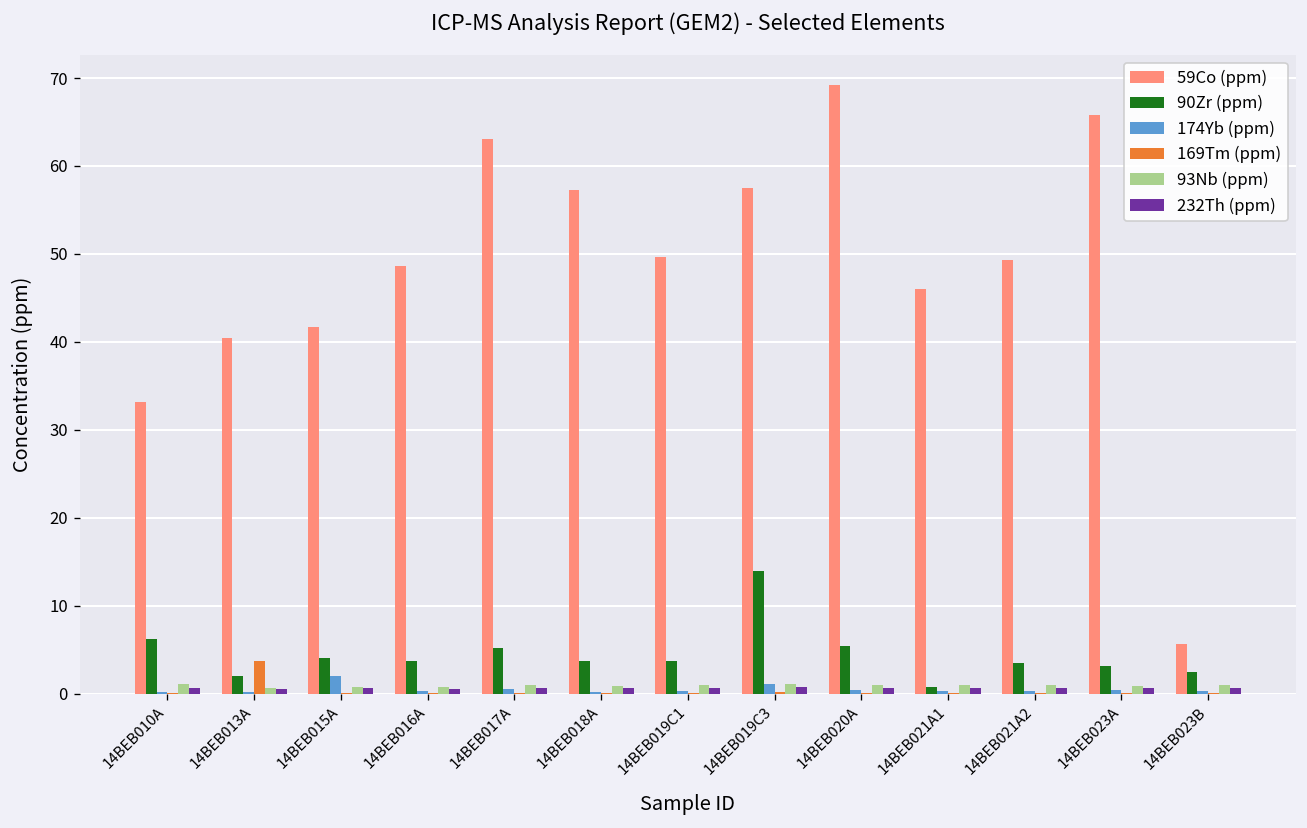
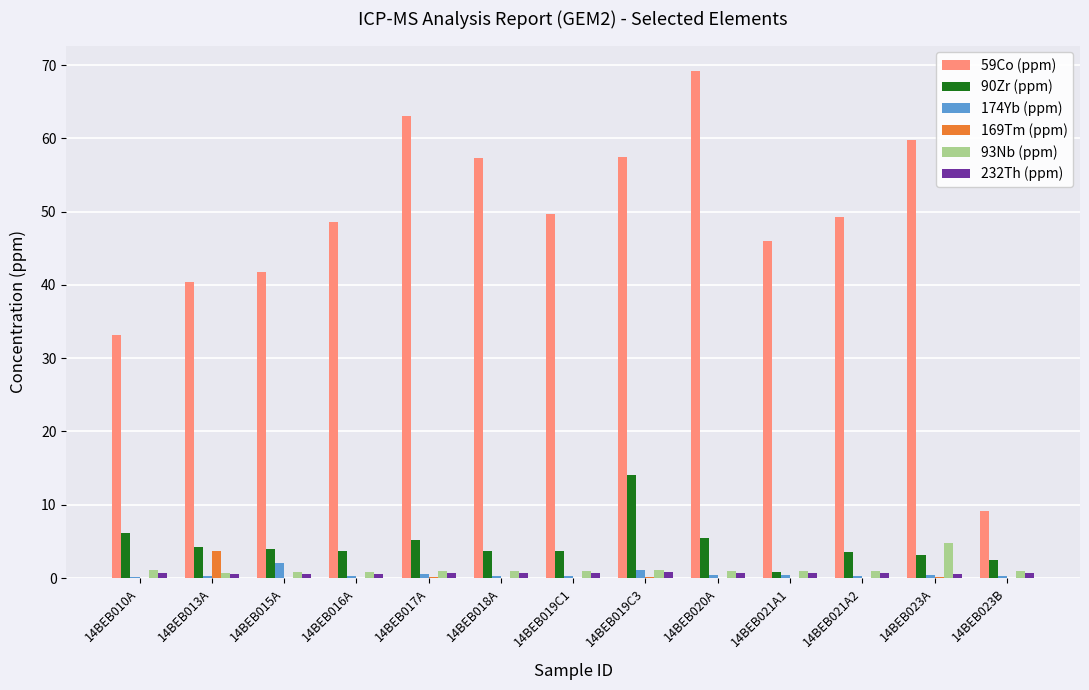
  {
    "59Co (ppm)": {
      "14BEB010A": 33,
      "14BEB013A": 40,
      "14BEB015A": 42,
      "14BEB016A": 49,
      "14BEB017A": 63,
      "14BEB018A": 57,
      "14BEB019C1": 50,
      "14BEB019C3": 58,
      "14BEB020A": 69,
      "14BEB021A1": 46,
      "14BEB021A2": 49,
-     "14BEB023A": 66,
-     "14BEB023B": 6
+     "14BEB023A": 60,
+     "14BEB023B": 9
    },
    "90Zr (ppm)": {
      "14BEB010A": 6,
-     "14BEB013A": 2,
+     "14BEB013A": 4,
      "14BEB015A": 4,
      "14BEB016A": 4,
      "14BEB017A": 5,
      "14BEB018A": 4,
      "14BEB019C1": 4,
      "14BEB019C3": 14,
      "14BEB020A": 5,
      "14BEB021A1": 1,
      "14BEB021A2": 4,
      "14BEB023A": 3,
      "14BEB023B": 3
    },
    "174Yb (ppm)": {
      "14BEB015A": 2,
      "14BEB017A": 1,
      "14BEB019C3": 1,
      "14BEB020A": 0,
      "14BEB021A1": 0,
      "14BEB023A": 0
    },
    "169Tm (ppm)": {
      "14BEB013A": 4
    },
    "93Nb (ppm)": {
      "14BEB010A": 1,
      "14BEB013A": 1,
      "14BEB015A": 1,
      "14BEB016A": 1,
      "14BEB017A": 1,
      "14BEB018A": 1,
      "14BEB019C1": 1,
      "14BEB019C3": 1,
      "14BEB020A": 1,
      "14BEB021A1": 1,
      "14BEB021A2": 1,
-     "14BEB023A": 1,
+     "14BEB023A": 5,
      "14BEB023B": 1
    },
    "232Th (ppm)": {
      "14BEB010A": 1,
      "14BEB013A": 1,
      "14BEB015A": 1,
      "14BEB016A": 1,
      "14BEB017A": 1,
      "14BEB018A": 1,
      "14BEB019C1": 1,
      "14BEB019C3": 1,
      "14BEB020A": 1,
      "14BEB021A1": 1,
      "14BEB021A2": 1,
      "14BEB023A": 1,
      "14BEB023B": 1
    }
  }
